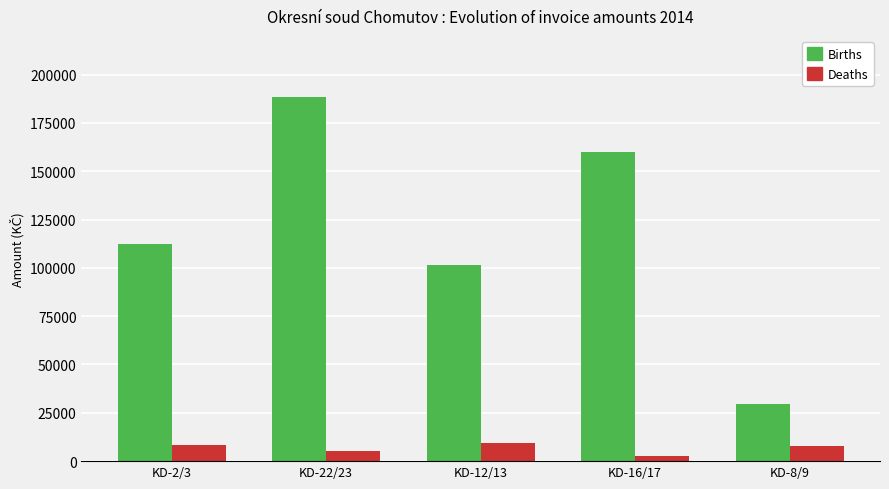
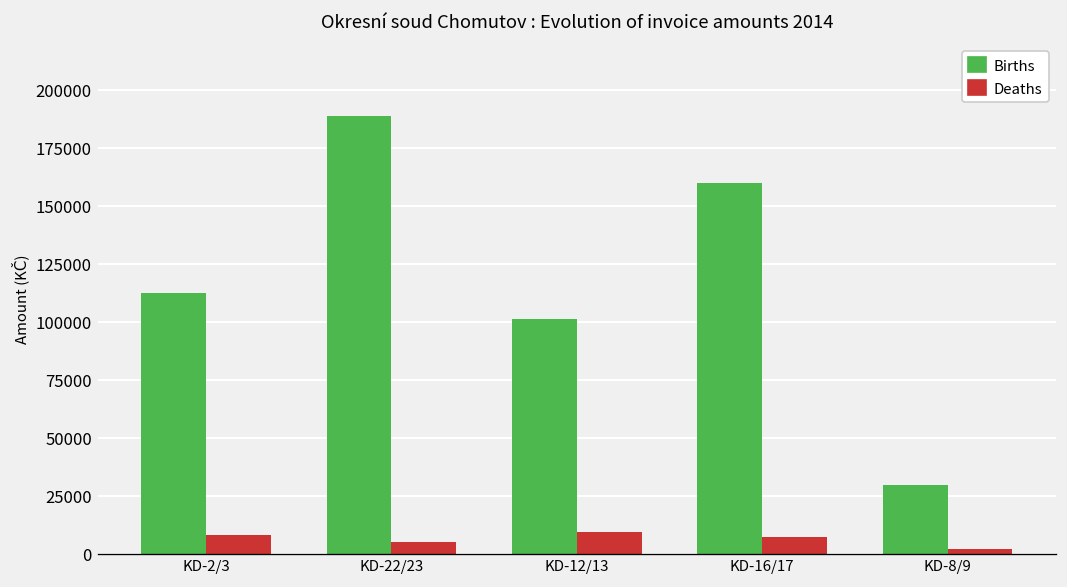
  {
    "Births": {
      "KD-2/3": 112000,
      "KD-22/23": 189000,
      "KD-12/13": 101000,
      "KD-16/17": 160000,
      "KD-8/9": 30000
    },
    "Deaths": {
      "KD-2/3": 8000,
      "KD-22/23": 5000,
      "KD-12/13": 9000,
-     "KD-16/17": 3000,
-     "KD-8/9": 8000
+     "KD-16/17": 7000,
+     "KD-8/9": 2000
    }
  }
